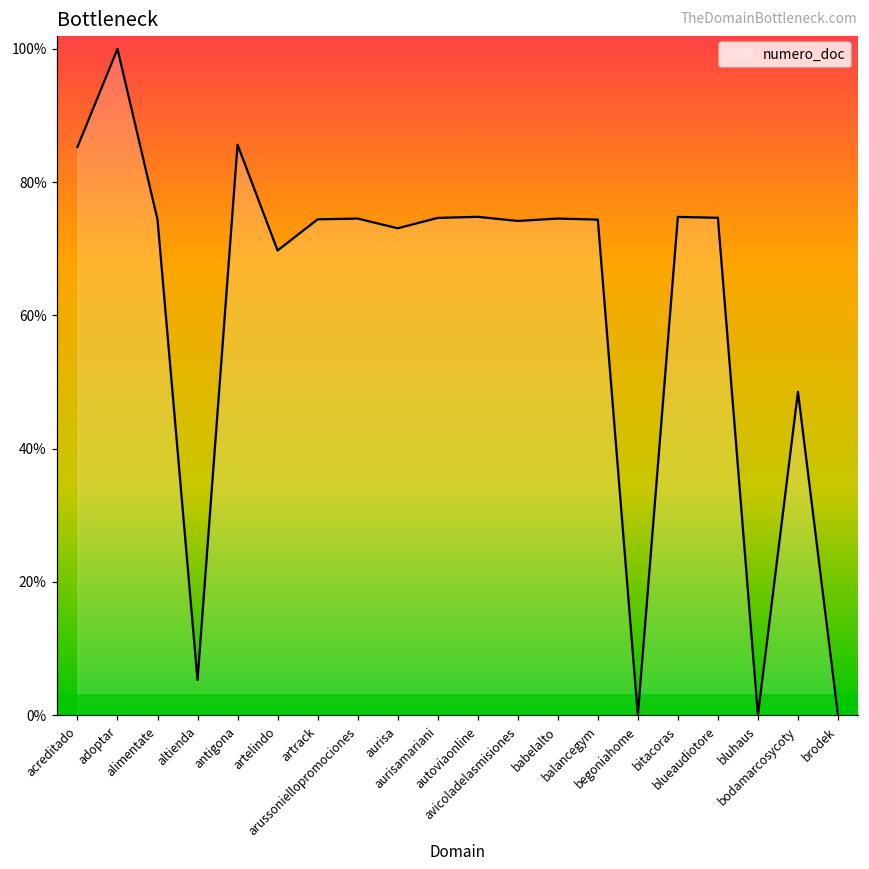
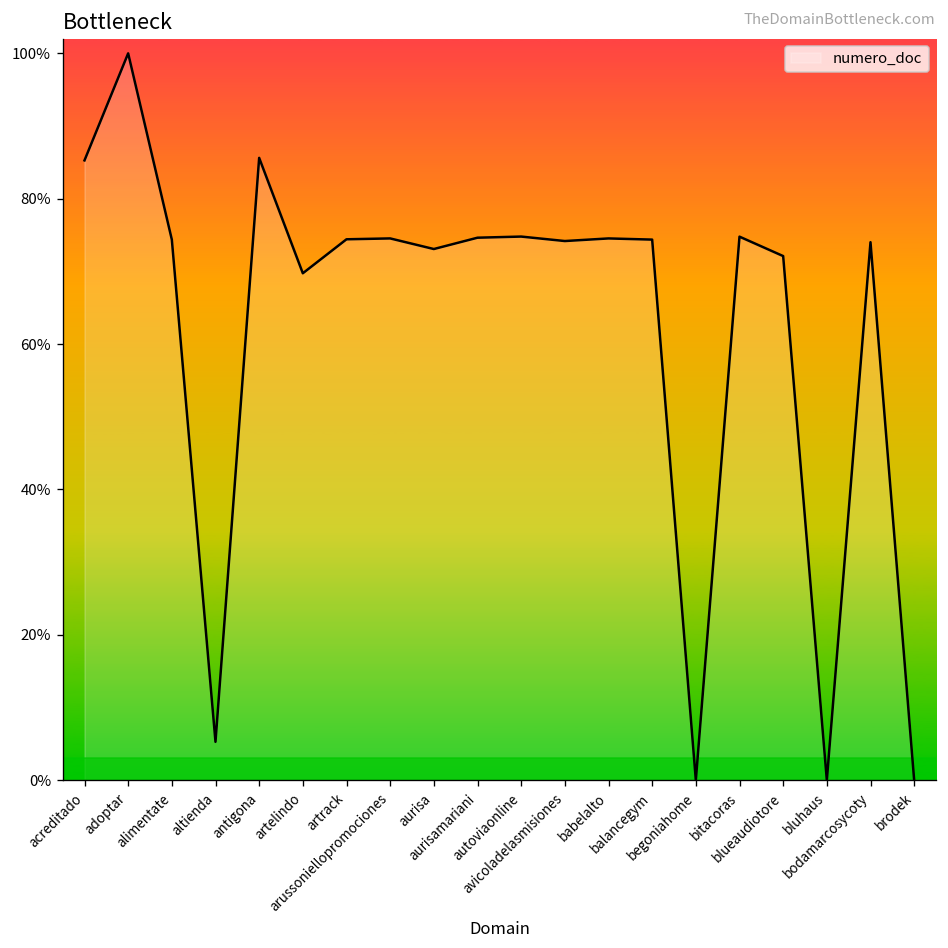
  {
    "acreditado": "85%",
    "adoptar": "100%",
    "alimentate": "74%",
    "altienda": "5%",
    "antigona": "86%",
    "artelindo": "70%",
    "artrack": "74%",
    "arussoniellopromociones": "75%",
    "aurisa": "73%",
    "aurisamariani": "75%",
    "autoviaonline": "75%",
    "avicoladelasmisiones": "74%",
    "babelalto": "75%",
    "balancegym": "74%",
    "bitacoras": "75%",
-   "blueaudiotore": "75%",
-   "bodamarcosycoty": "49%"
+   "blueaudiotore": "72%",
+   "bodamarcosycoty": "74%"
  }
